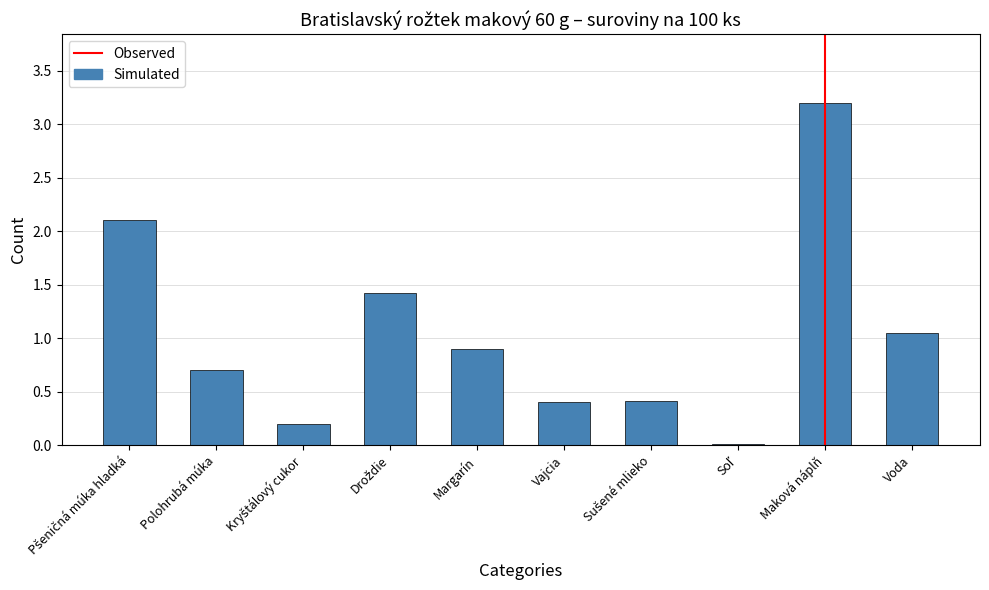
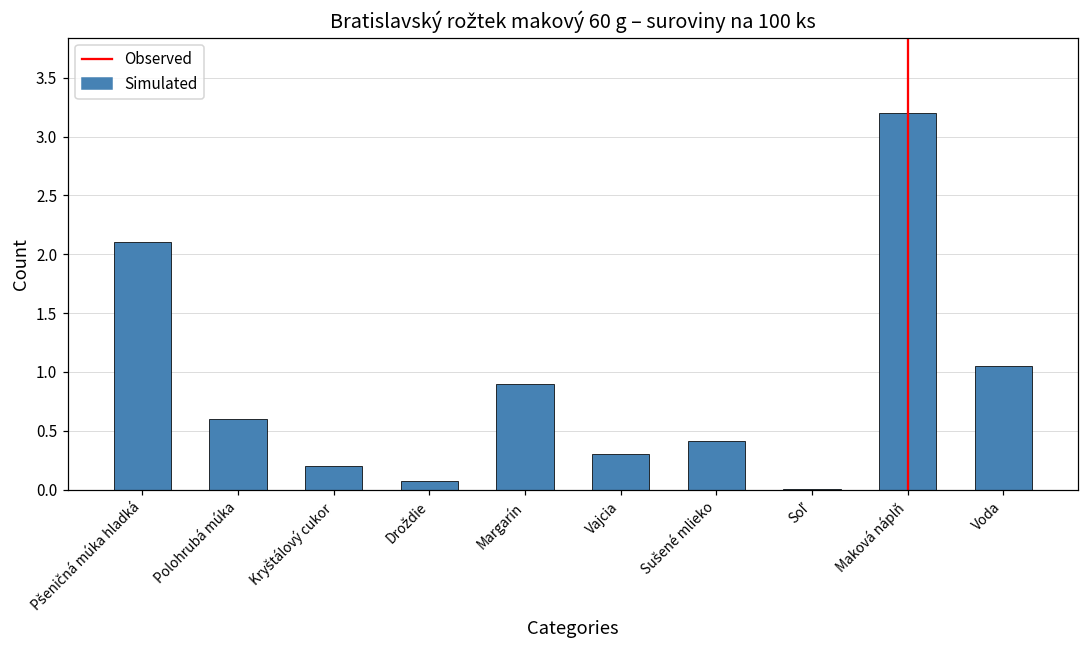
  {
    "Pšeničná múka hladká": 2.10,
-   "Polohrubá múka": 0.7,
+   "Polohrubá múka": 0.6,
    "Kryštálový cukor": 0.20,
-   "Droždie": 1.42,
+   "Droždie": 0.07,
    "Margarín": 0.90,
-   "Vajcia": 0.4,
+   "Vajcia": 0.3,
    "Sušené mlieko": 0.41,
    "Maková náplň": 3.20,
    "Voda": 1.05
  }
